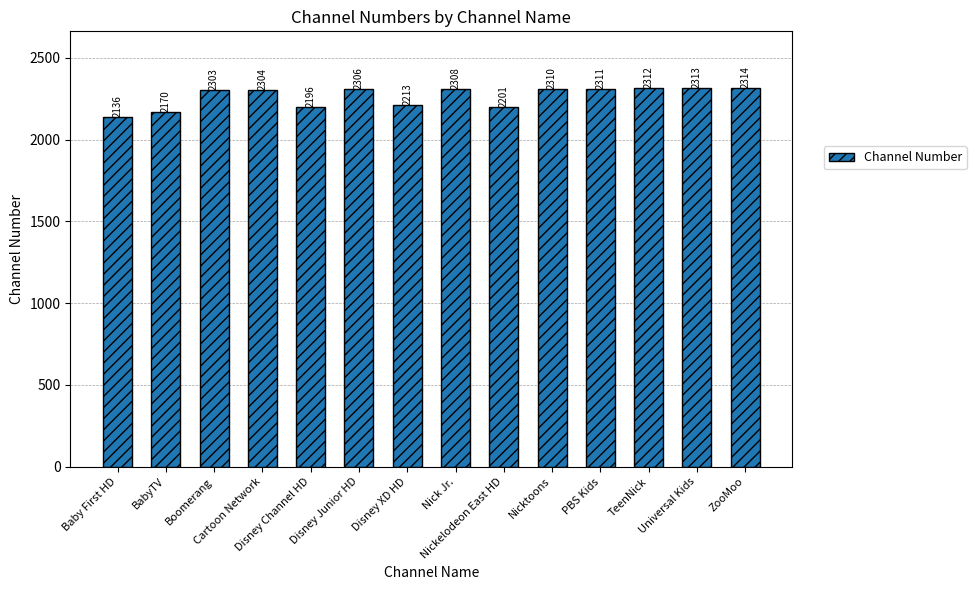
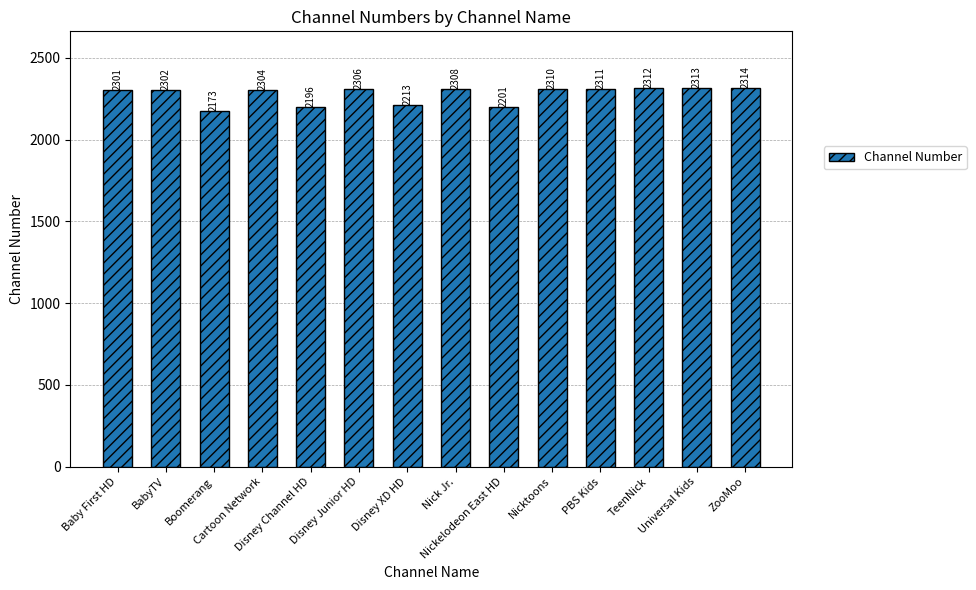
  {
-   "Baby First HD": 2136,
-   "BabyTV": 2170,
-   "Boomerang": 2303,
+   "Baby First HD": 2301,
+   "BabyTV": 2302,
+   "Boomerang": 2173,
    "Cartoon Network": 2304,
    "Disney Channel HD": 2196,
    "Disney Junior HD": 2306,
    "Disney XD HD": 2213,
    "Nick Jr.": 2308,
    "Nickelodeon East HD": 2201,
    "Nicktoons": 2310,
    "PBS Kids": 2311,
    "TeenNick": 2312,
    "Universal Kids": 2313,
    "ZooMoo": 2314
  }
